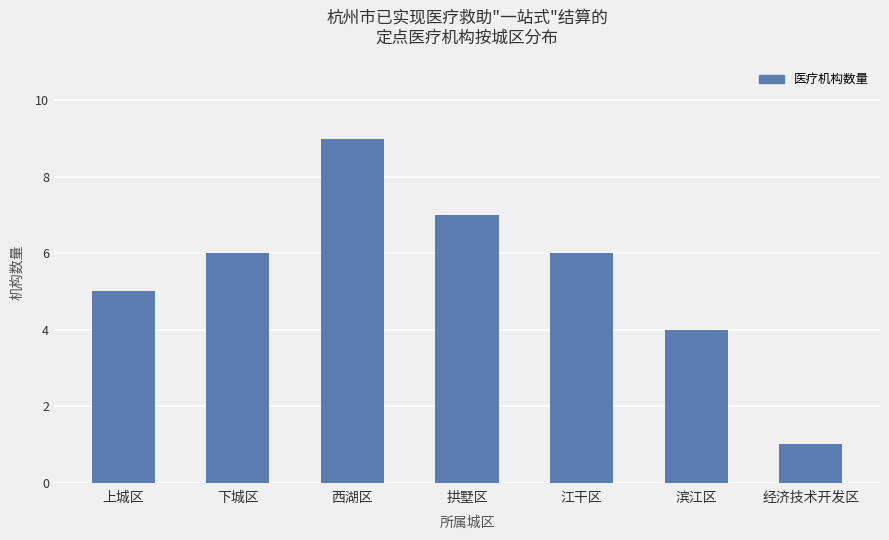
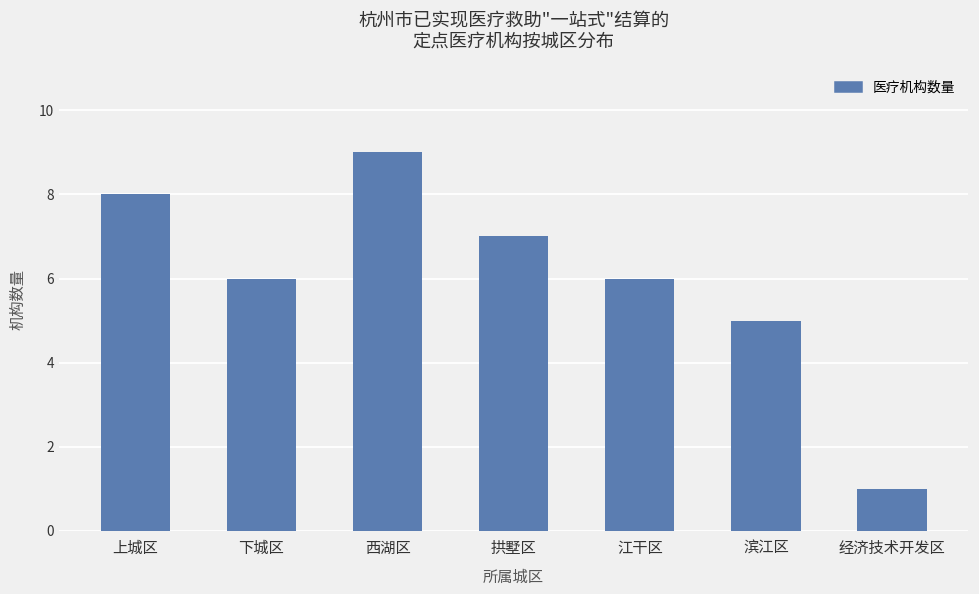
  {
-   "上城区": 5,
+   "上城区": 8,
    "下城区": 6,
    "西湖区": 9,
    "拱墅区": 7,
    "江干区": 6,
-   "滨江区": 4,
+   "滨江区": 5,
    "经济技术开发区": 1
  }
